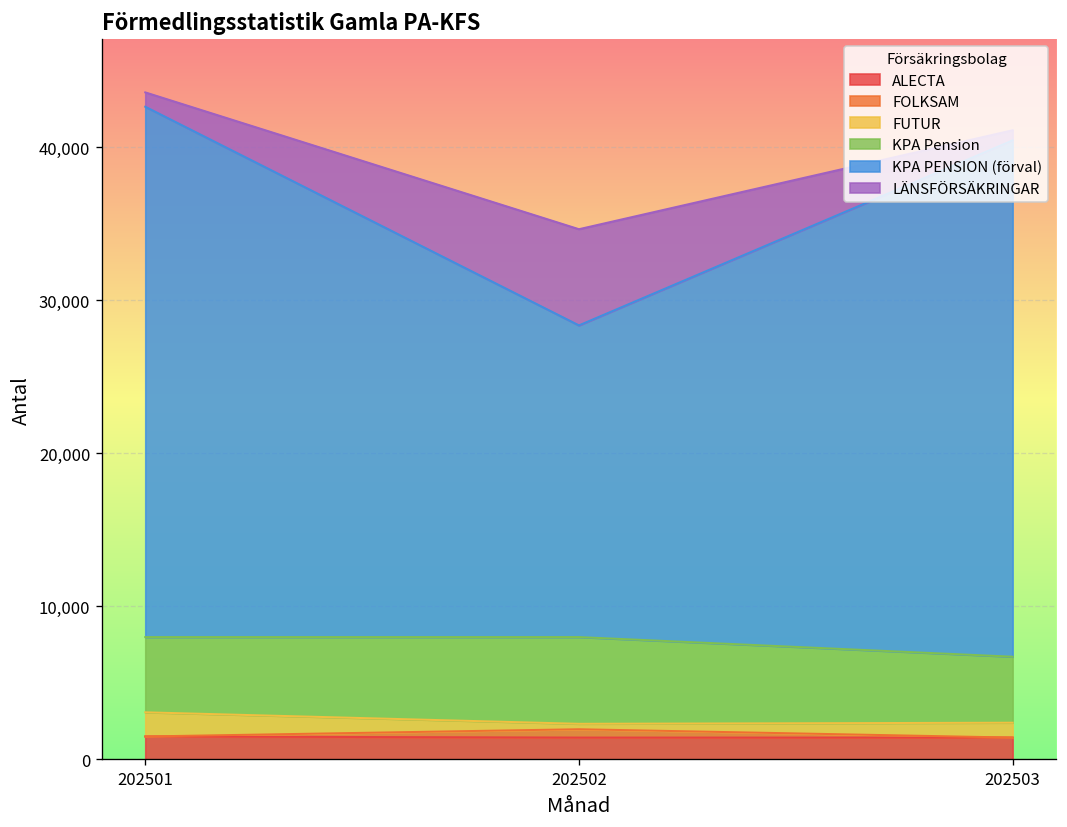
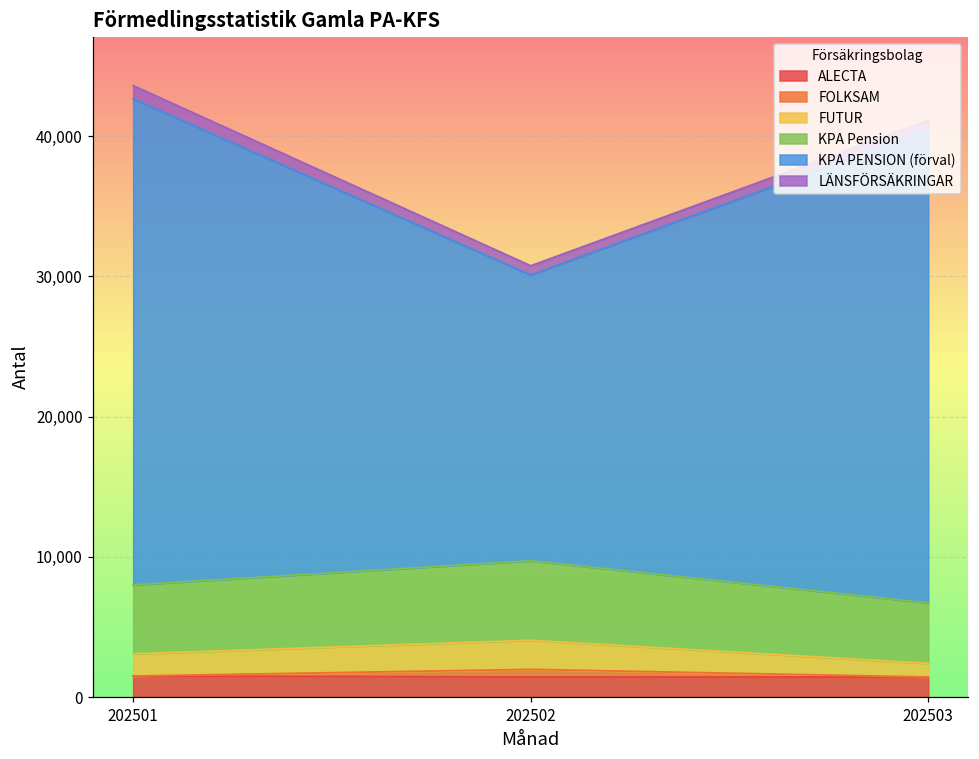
  {
    "FUTUR": {
      "202501": "1,600",
-     "202502": "400",
+     "202502": "2,100",
      "202503": "1,000"
    },
    "KPA Pension": {
      "202501": "4,900",
      "202502": "5,700",
      "202503": "4,300"
    },
    "KPA PENSION (förval)": {
      "202501": "34,700",
      "202502": "20,400"
    },
    "LÄNSFÖRSÄKRINGAR": {
      "202501": "900",
-     "202502": "6,300"
+     "202502": "700"
    }
  }
